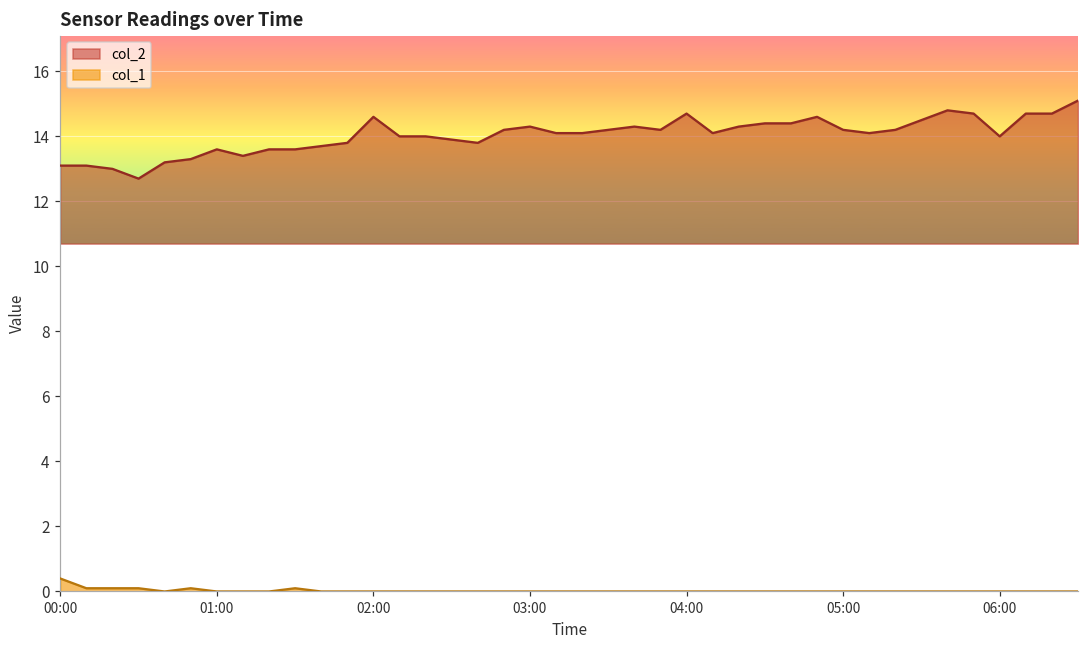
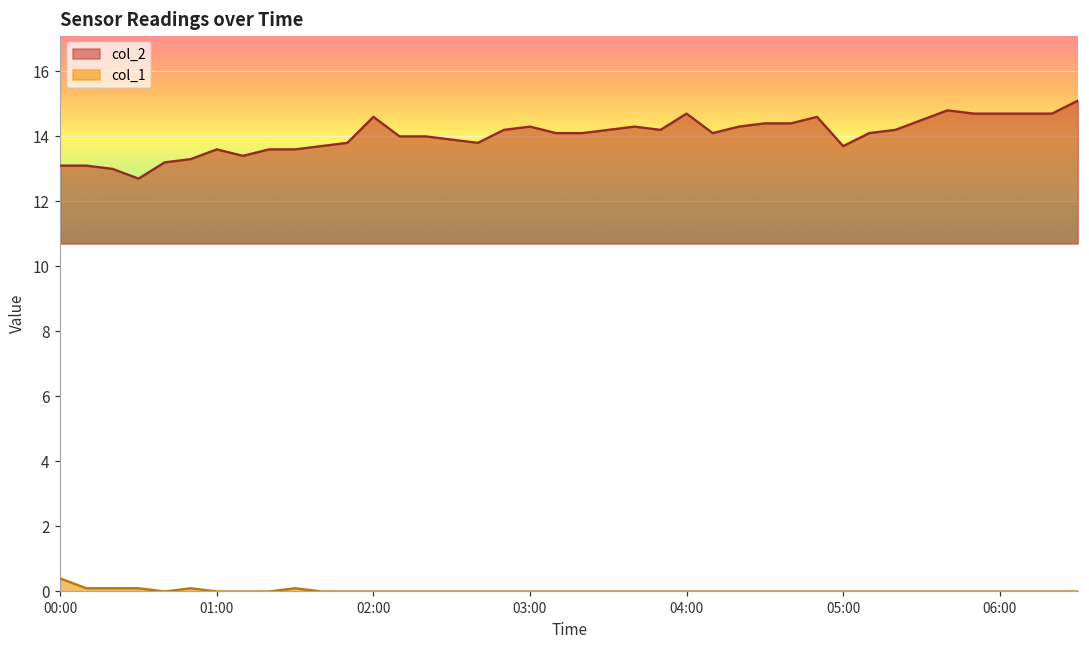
  {
    "col_2": {
      "00:00": 13.1,
      "01:00": 13.6,
      "02:00": 14.6,
      "03:00": 14.3,
      "04:00": 14.7,
-     "05:00": 14.2,
-     "06:00": 14.0
+     "05:00": 13.7,
+     "06:00": 14.7
    },
    "col_1": {
      "00:00": 0.4,
      "01:00": 0.0,
      "02:00": 0.0,
      "03:00": 0.0,
      "04:00": 0.0,
      "05:00": 0.0,
      "06:00": 0.0
    }
  }
